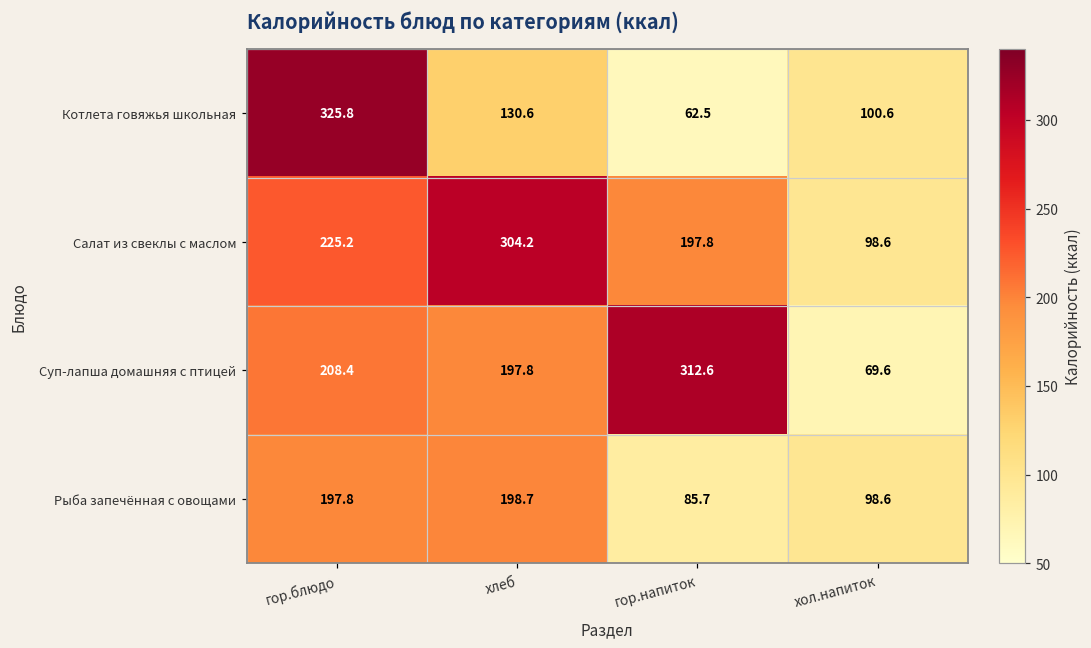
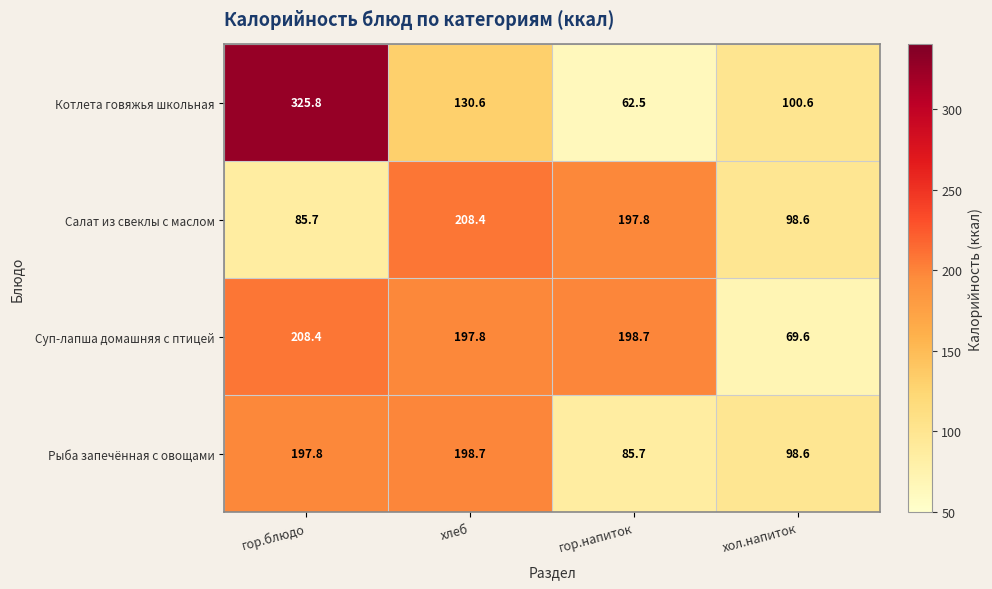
  {
    "Котлета говяжья школьная": {
      "гор.блюдо": 325.8,
      "хлеб": 130.6,
      "гор.напиток": 62.5,
      "хол.напиток": 100.6
    },
    "Салат из свеклы с маслом": {
-     "гор.блюдо": 225.2,
-     "хлеб": 304.2,
+     "гор.блюдо": 85.7,
+     "хлеб": 208.4,
      "гор.напиток": 197.8,
      "хол.напиток": 98.6
    },
    "Суп-лапша домашняя с птицей": {
      "гор.блюдо": 208.4,
      "хлеб": 197.8,
-     "гор.напиток": 312.6,
+     "гор.напиток": 198.7,
      "хол.напиток": 69.6
    },
    "Рыба запечённая с овощами": {
      "гор.блюдо": 197.8,
      "хлеб": 198.7,
      "гор.напиток": 85.7,
      "хол.напиток": 98.6
    }
  }
